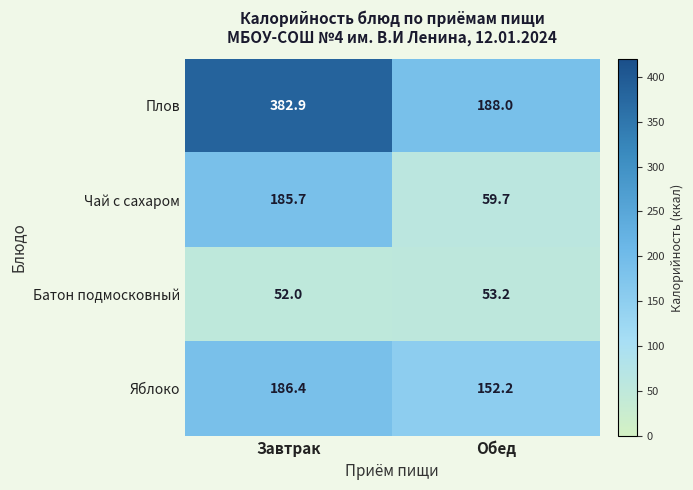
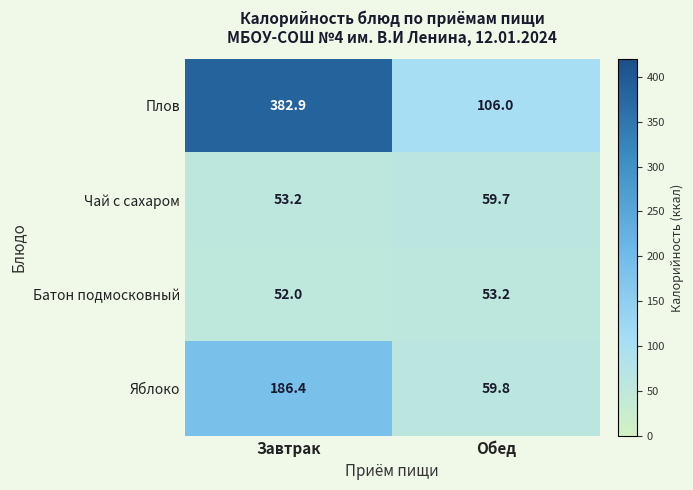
  {
    "Плов": {
      "Завтрак": 382.9,
-     "Обед": 188.0
+     "Обед": 106.0
    },
    "Чай с сахаром": {
-     "Завтрак": 185.7,
+     "Завтрак": 53.2,
      "Обед": 59.7
    },
    "Батон подмосковный": {
      "Завтрак": 52.0,
      "Обед": 53.2
    },
    "Яблоко": {
      "Завтрак": 186.4,
-     "Обед": 152.2
+     "Обед": 59.8
    }
  }
